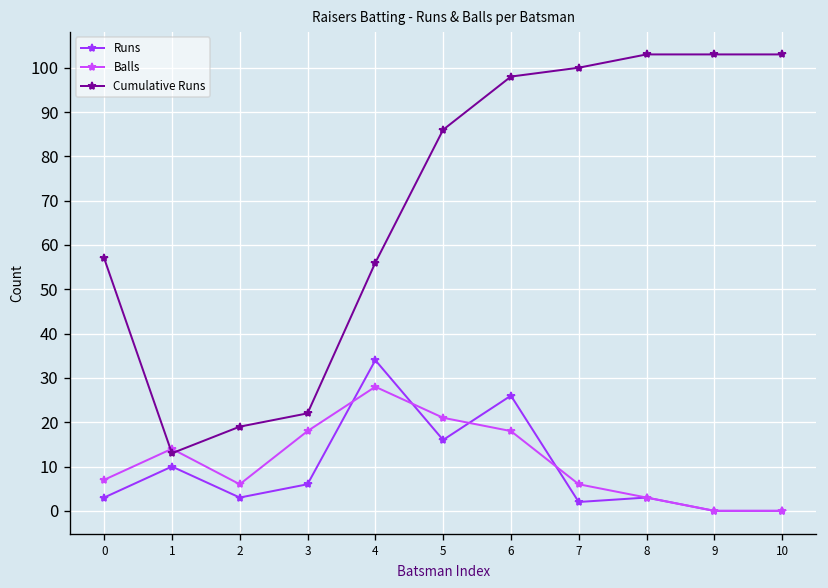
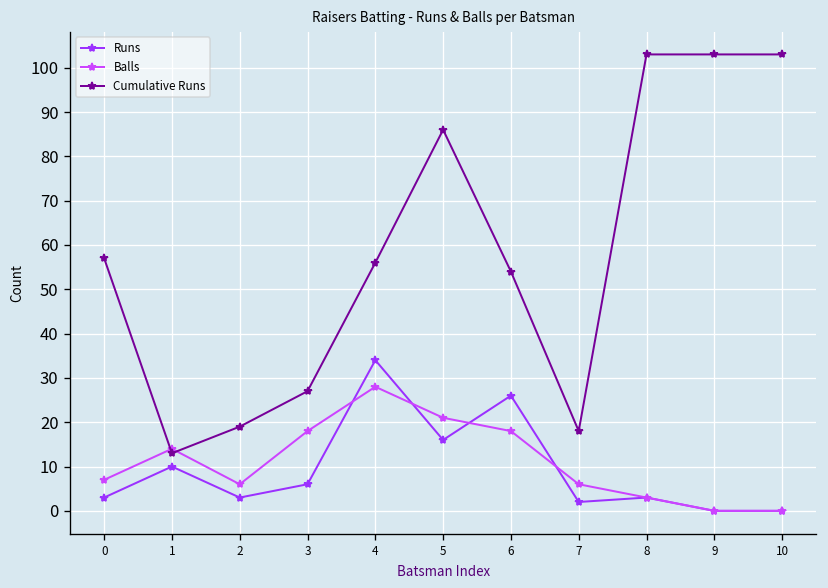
  {
    "Cumulative Runs": {
      "0": 57,
      "1": 13,
      "2": 19,
-     "3": 22,
+     "3": 27,
      "4": 56,
      "5": 86,
-     "6": 98,
-     "7": 100,
+     "6": 54,
+     "7": 18,
      "8": 103,
      "9": 103,
      "10": 103
    }
  }
